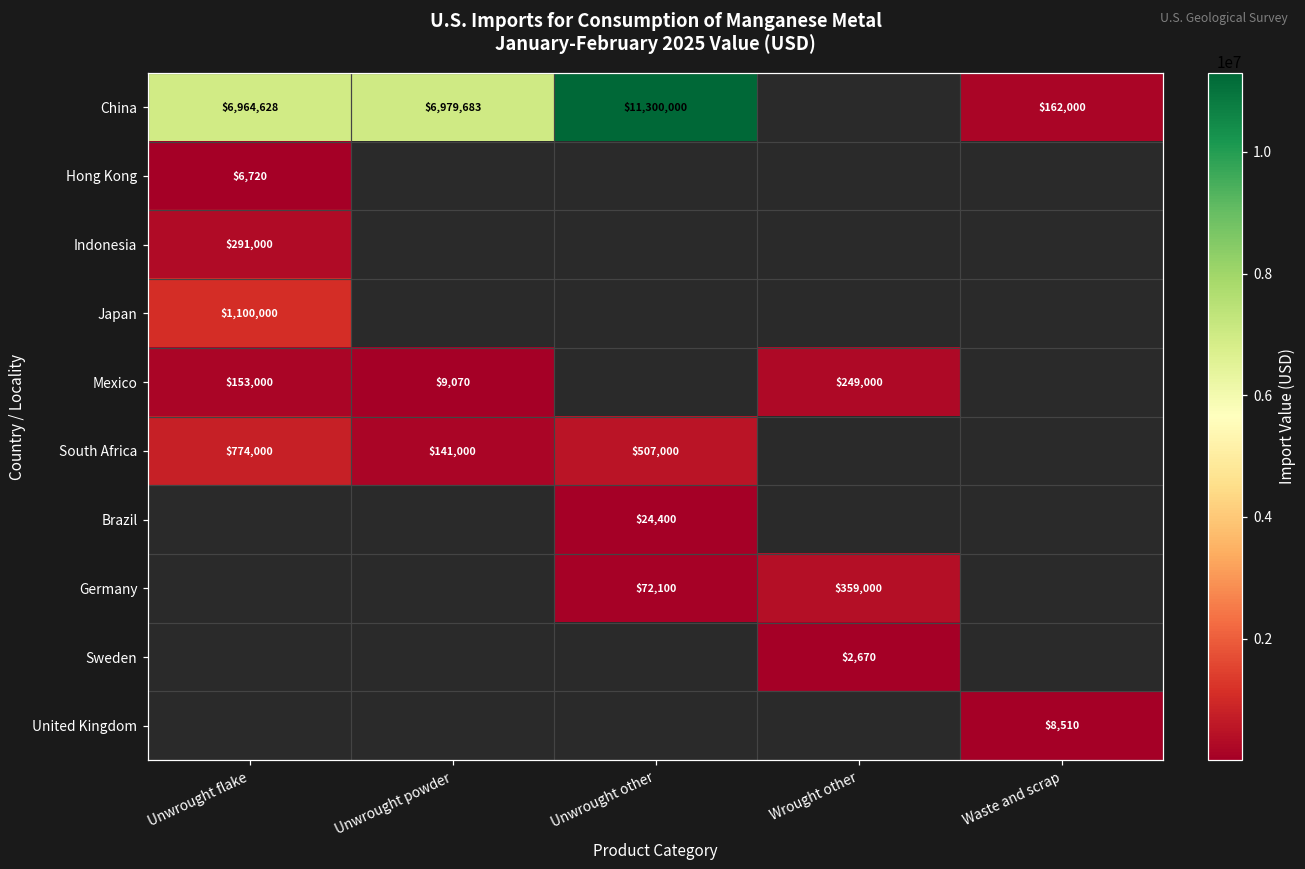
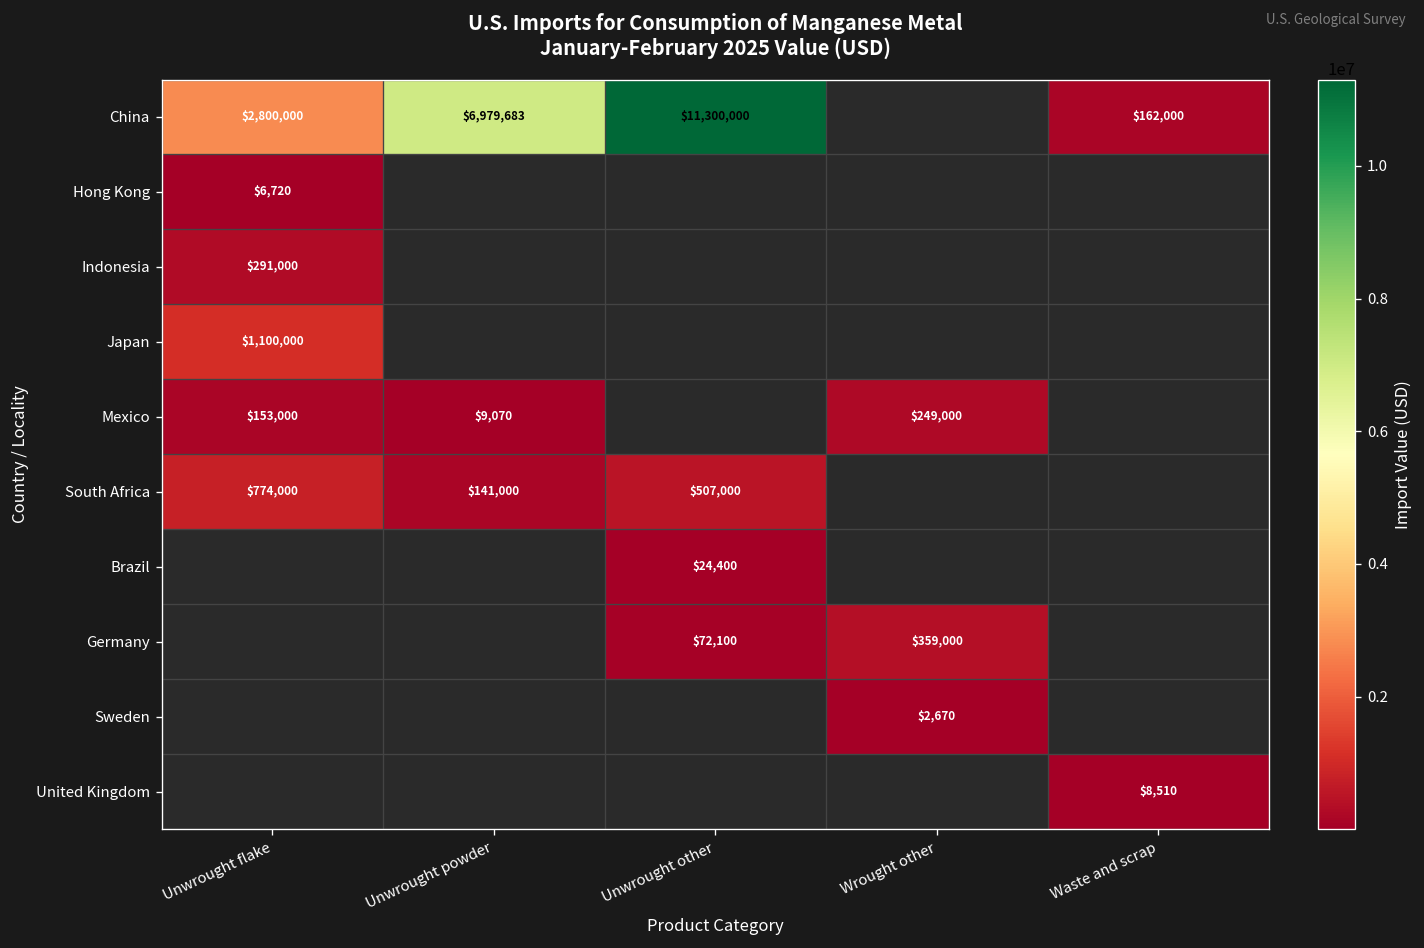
  {
    "China": {
-     "Unwrought flake": "$6,964,628",
+     "Unwrought flake": "$2,800,000",
      "Unwrought powder": "$6,979,683",
      "Unwrought other": "$11,300,000",
      "Waste and scrap": "$162,000"
    },
    "Hong Kong": {
      "Unwrought flake": "$6,720"
    },
    "Indonesia": {
      "Unwrought flake": "$291,000"
    },
    "Japan": {
      "Unwrought flake": "$1,100,000"
    },
    "Mexico": {
      "Unwrought flake": "$153,000",
      "Unwrought powder": "$9,070",
      "Wrought other": "$249,000"
    },
    "South Africa": {
      "Unwrought flake": "$774,000",
      "Unwrought powder": "$141,000",
      "Unwrought other": "$507,000"
    },
    "Brazil": {
      "Unwrought other": "$24,400"
    },
    "Germany": {
      "Unwrought other": "$72,100",
      "Wrought other": "$359,000"
    },
    "Sweden": {
      "Wrought other": "$2,670"
    },
    "United Kingdom": {
      "Waste and scrap": "$8,510"
    }
  }
